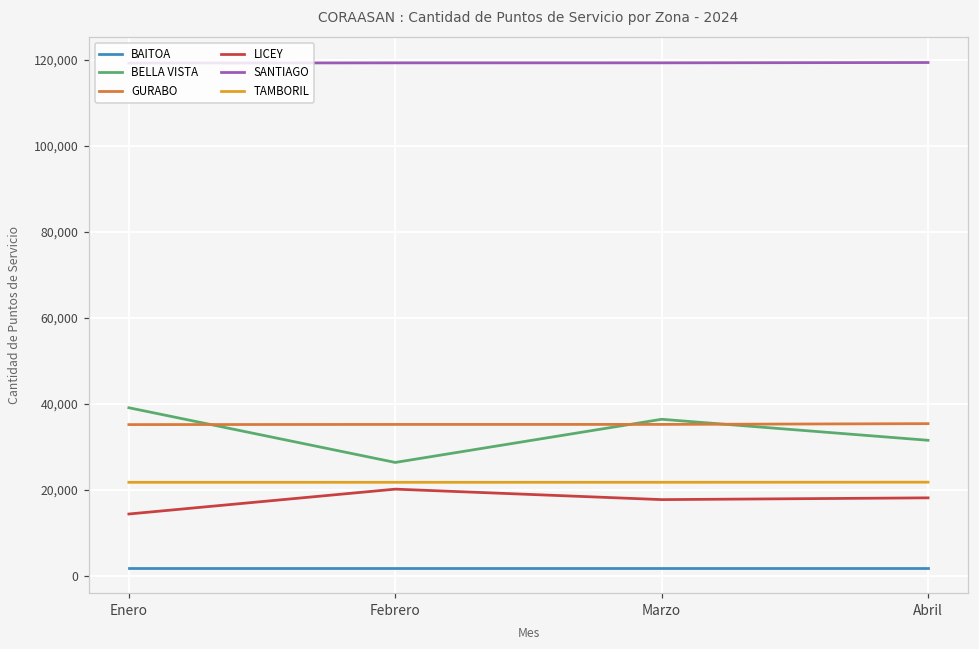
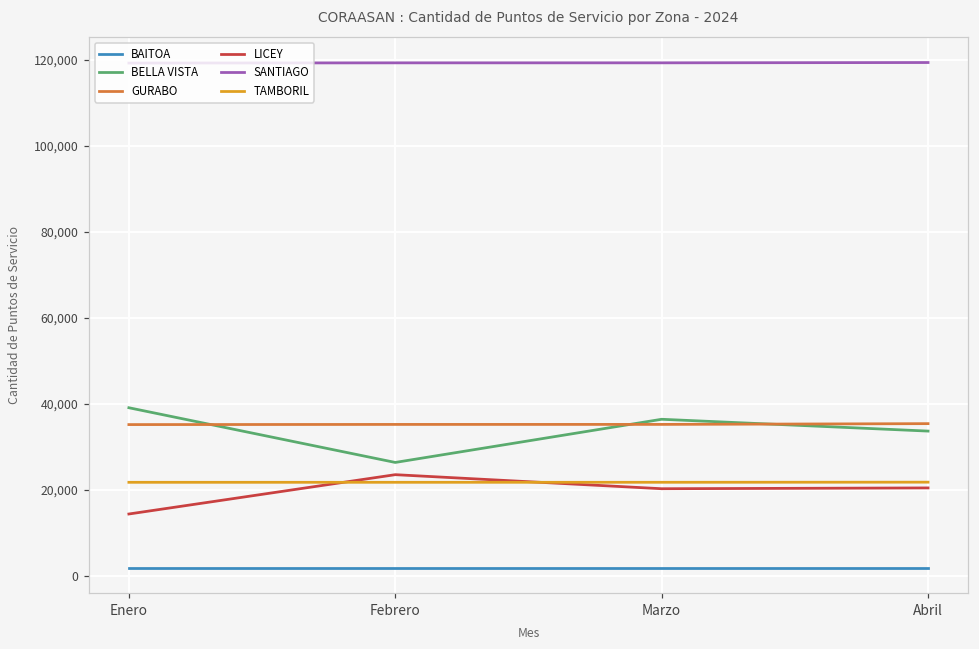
  {
    "BAITOA": {
      "Enero": "2,000",
      "Febrero": "2,000",
      "Marzo": "2,000",
      "Abril": "2,000"
    },
    "BELLA VISTA": {
      "Enero": "39,000",
      "Febrero": "26,000",
      "Marzo": "36,000",
-     "Abril": "31,000"
+     "Abril": "34,000"
    },
    "LICEY": {
      "Enero": "14,000",
-     "Febrero": "20,000",
-     "Marzo": "18,000",
-     "Abril": "18,000"
+     "Febrero": "23,000",
+     "Marzo": "20,000",
+     "Abril": "20,000"
    },
    "SANTIAGO": {
      "Febrero": "119,000",
      "Marzo": "119,000",
      "Abril": "119,000"
    }
  }
